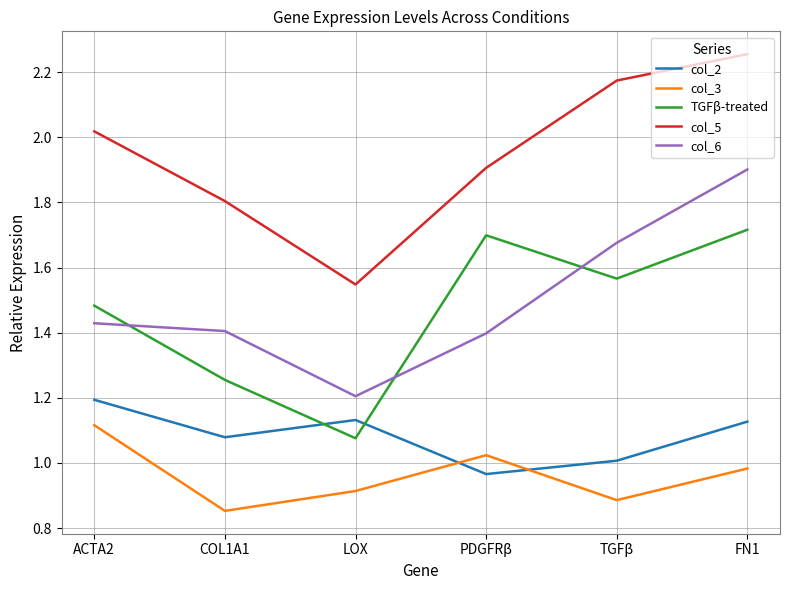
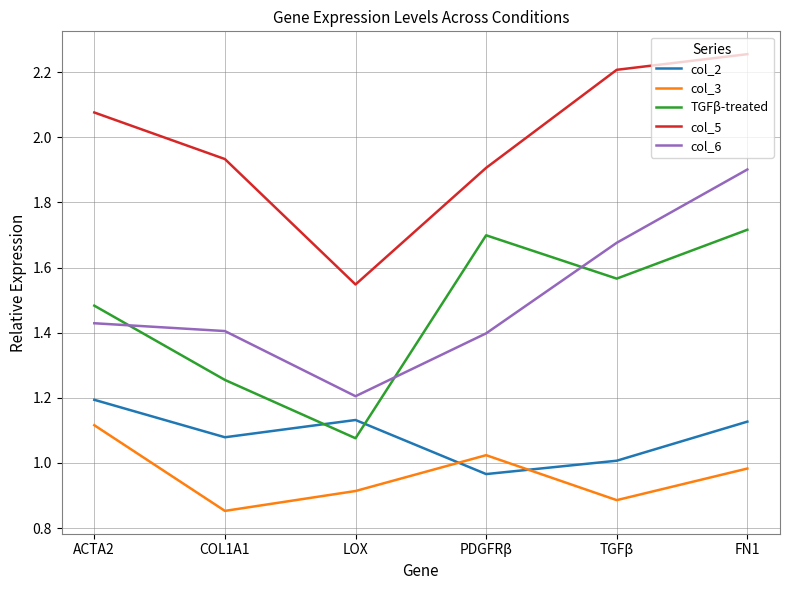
  {
    "col_2": {
      "ACTA2": 1.19,
      "COL1A1": 1.08,
      "LOX": 1.13,
      "PDGFRβ": 0.97,
      "TGFβ": 1.01,
      "FN1": 1.13
    },
    "col_3": {
      "ACTA2": 1.12,
      "COL1A1": 0.85,
      "LOX": 0.91,
      "PDGFRβ": 1.02,
      "TGFβ": 0.89,
      "FN1": 0.98
    },
    "TGFβ-treated": {
      "ACTA2": 1.48,
      "COL1A1": 1.26,
      "LOX": 1.08,
      "PDGFRβ": 1.70,
      "TGFβ": 1.57,
      "FN1": 1.72
    },
    "col_5": {
-     "ACTA2": 2.02,
-     "COL1A1": 1.80,
+     "ACTA2": 2.08,
+     "COL1A1": 1.93,
      "LOX": 1.55,
      "PDGFRβ": 1.91,
-     "TGFβ": 2.17
+     "TGFβ": 2.21
    },
    "col_6": {
      "ACTA2": 1.43,
      "COL1A1": 1.41,
      "LOX": 1.21,
      "PDGFRβ": 1.40,
      "TGFβ": 1.68,
      "FN1": 1.90
    }
  }
